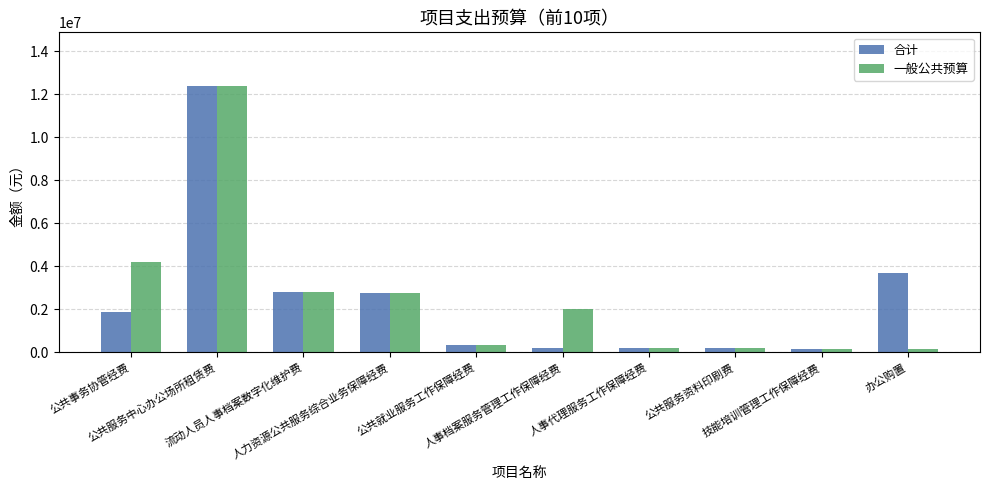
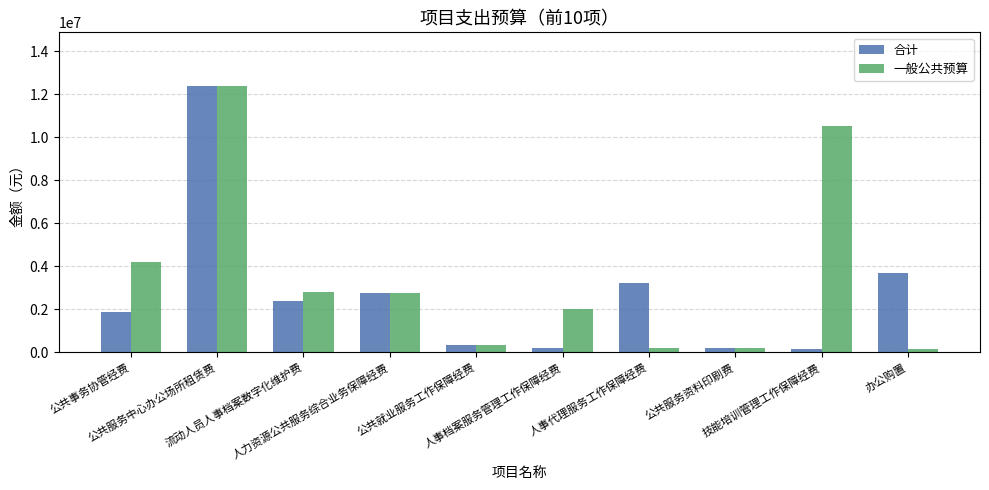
  {
    "合计": {
      "公共事务协管经费": 1900000,
      "公共服务中心办公场所租赁费": 12400000,
-     "流动人员人事档案数字化维护费": 2800000,
+     "流动人员人事档案数字化维护费": 2400000,
      "人力资源公共服务综合业务保障经费": 2800000,
      "公共就业服务工作保障经费": 300000,
      "人事档案服务管理工作保障经费": 200000,
-     "人事代理服务工作保障经费": 200000,
+     "人事代理服务工作保障经费": 3200000,
      "公共服务资料印刷费": 200000,
      "技能培训管理工作保障经费": 200000,
      "办公购置": 3700000
    },
    "一般公共预算": {
      "公共事务协管经费": 4200000,
      "公共服务中心办公场所租赁费": 12400000,
      "流动人员人事档案数字化维护费": 2800000,
      "人力资源公共服务综合业务保障经费": 2800000,
      "公共就业服务工作保障经费": 300000,
      "人事档案服务管理工作保障经费": 2000000,
      "人事代理服务工作保障经费": 200000,
      "公共服务资料印刷费": 200000,
-     "技能培训管理工作保障经费": 200000,
+     "技能培训管理工作保障经费": 10500000,
      "办公购置": 200000
    }
  }
